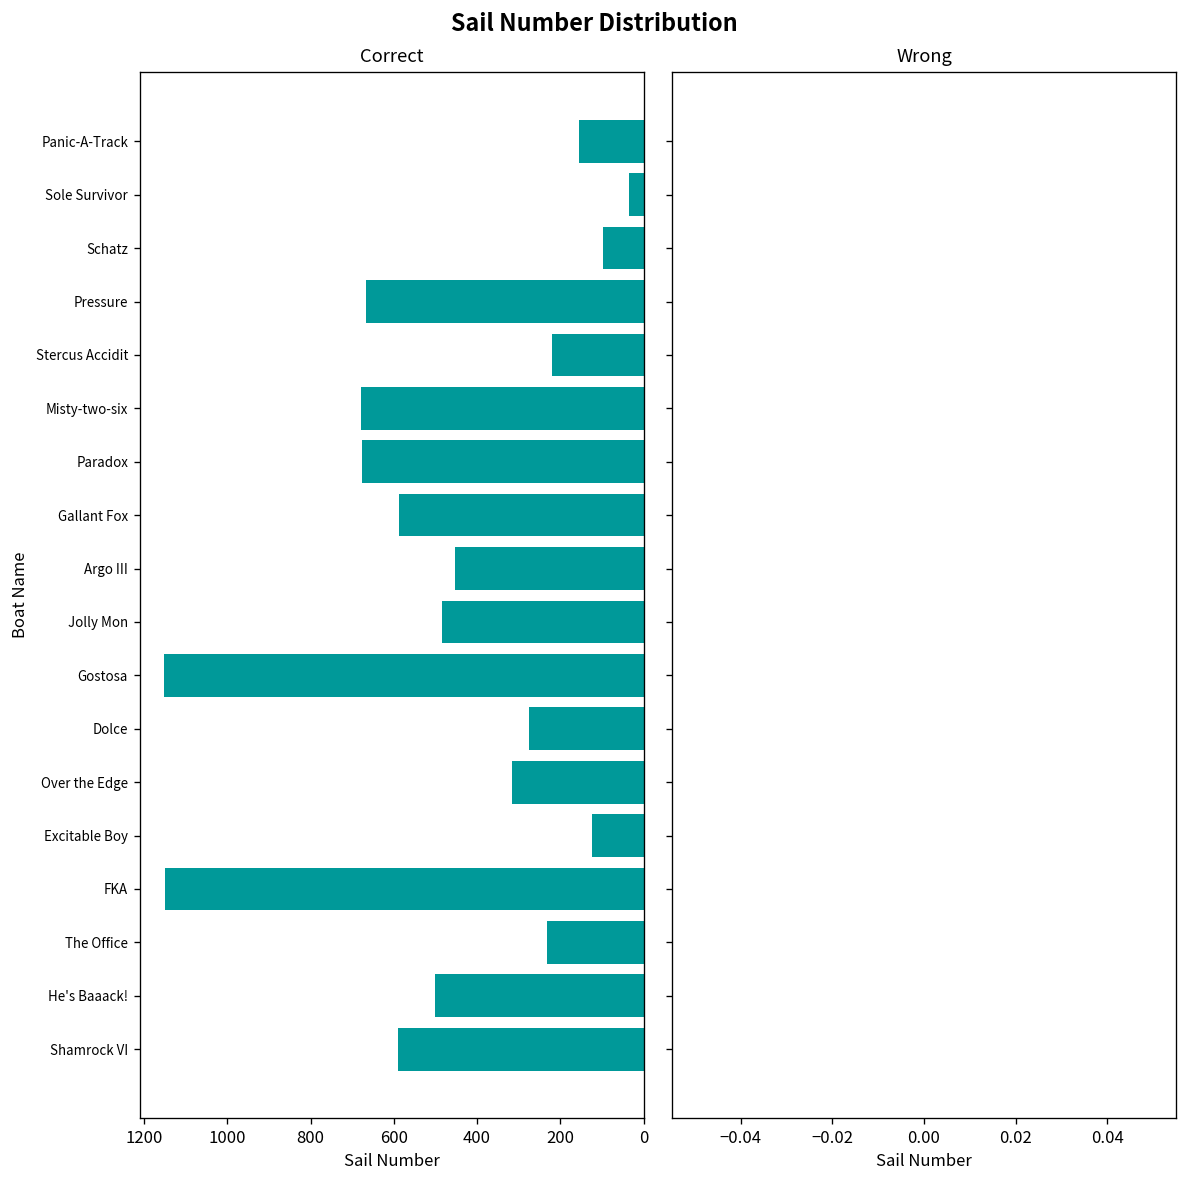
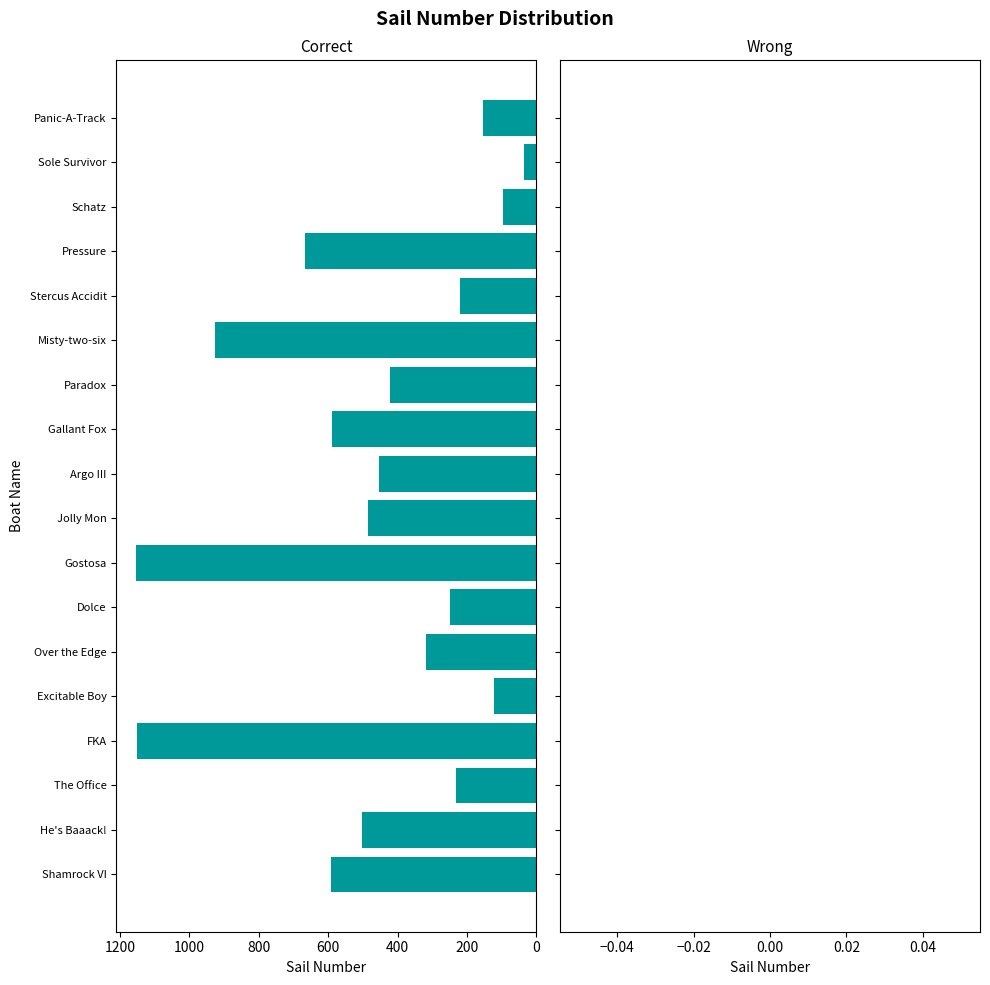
  {
    "Correct": {
      "Panic-A-Track": 150,
      "Sole Survivor": 40,
      "Schatz": 100,
      "Pressure": 670,
      "Stercus Accidit": 220,
-     "Misty-two-six": 680,
-     "Paradox": 680,
+     "Misty-two-six": 930,
+     "Paradox": 420,
      "Gallant Fox": 590,
      "Argo III": 450,
      "Jolly Mon": 480,
      "Gostosa": 1150,
-     "Dolce": 280,
+     "Dolce": 250,
      "Over the Edge": 320,
      "Excitable Boy": 120,
      "FKA": 1150,
      "The Office": 230,
      "He's Baaack!": 500,
      "Shamrock VI": 590
    }
  }
